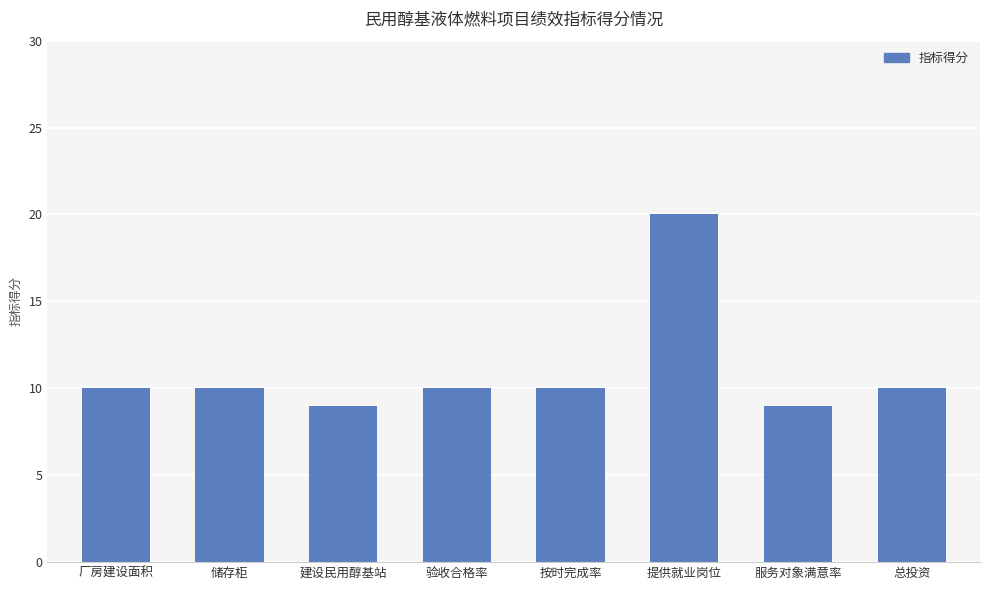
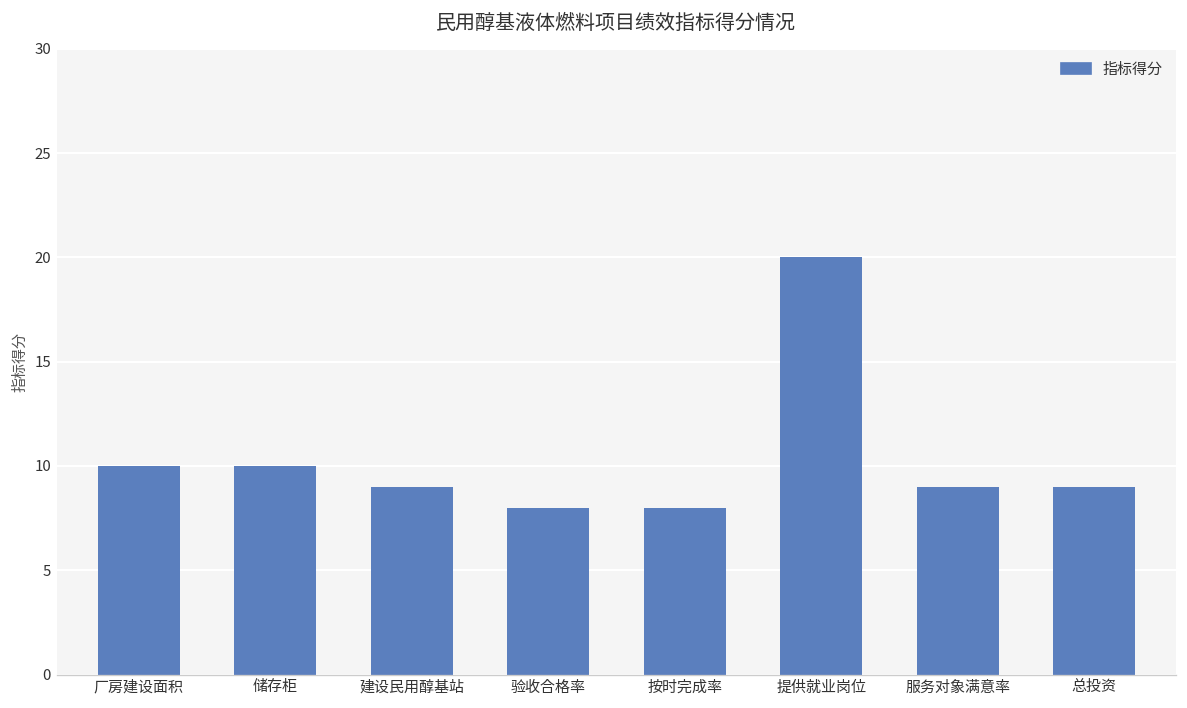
  {
    "厂房建设面积": 10,
    "储存柜": 10,
    "建设民用醇基站": 9,
-   "验收合格率": 10,
-   "按时完成率": 10,
+   "验收合格率": 8,
+   "按时完成率": 8,
    "提供就业岗位": 20,
    "服务对象满意率": 9,
-   "总投资": 10
+   "总投资": 9
  }
